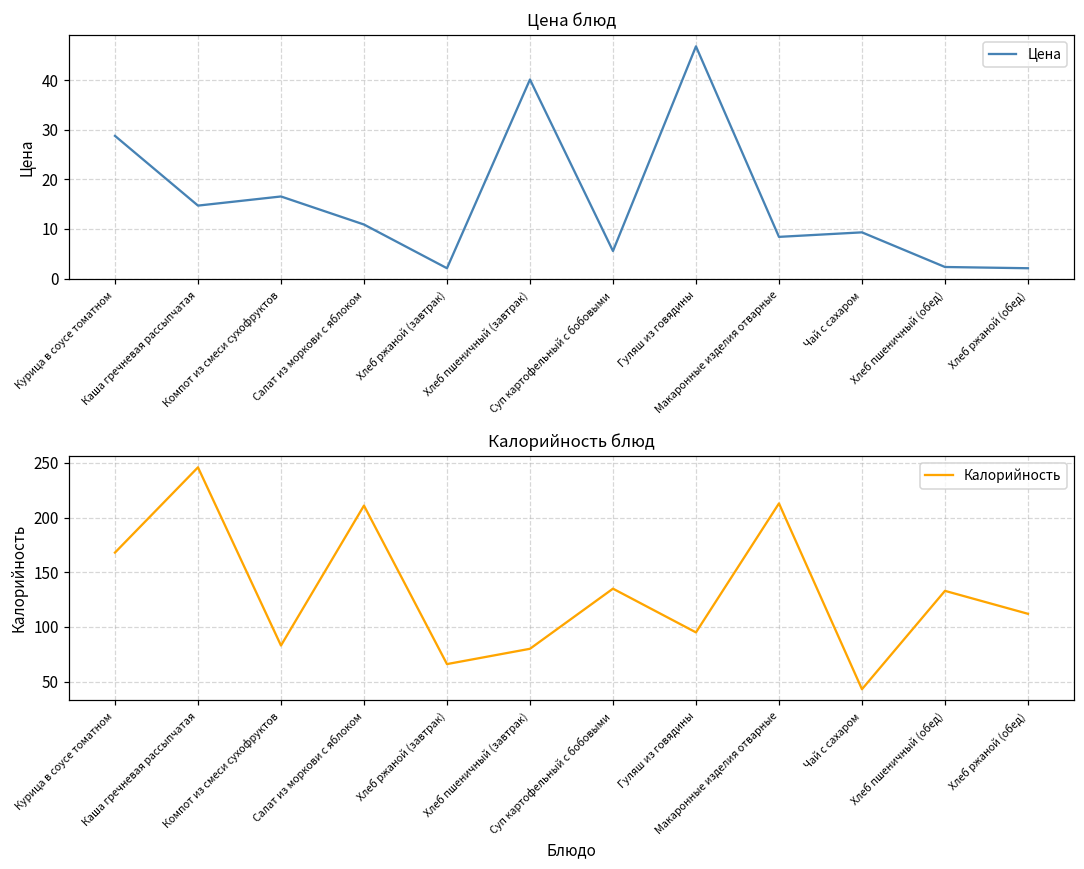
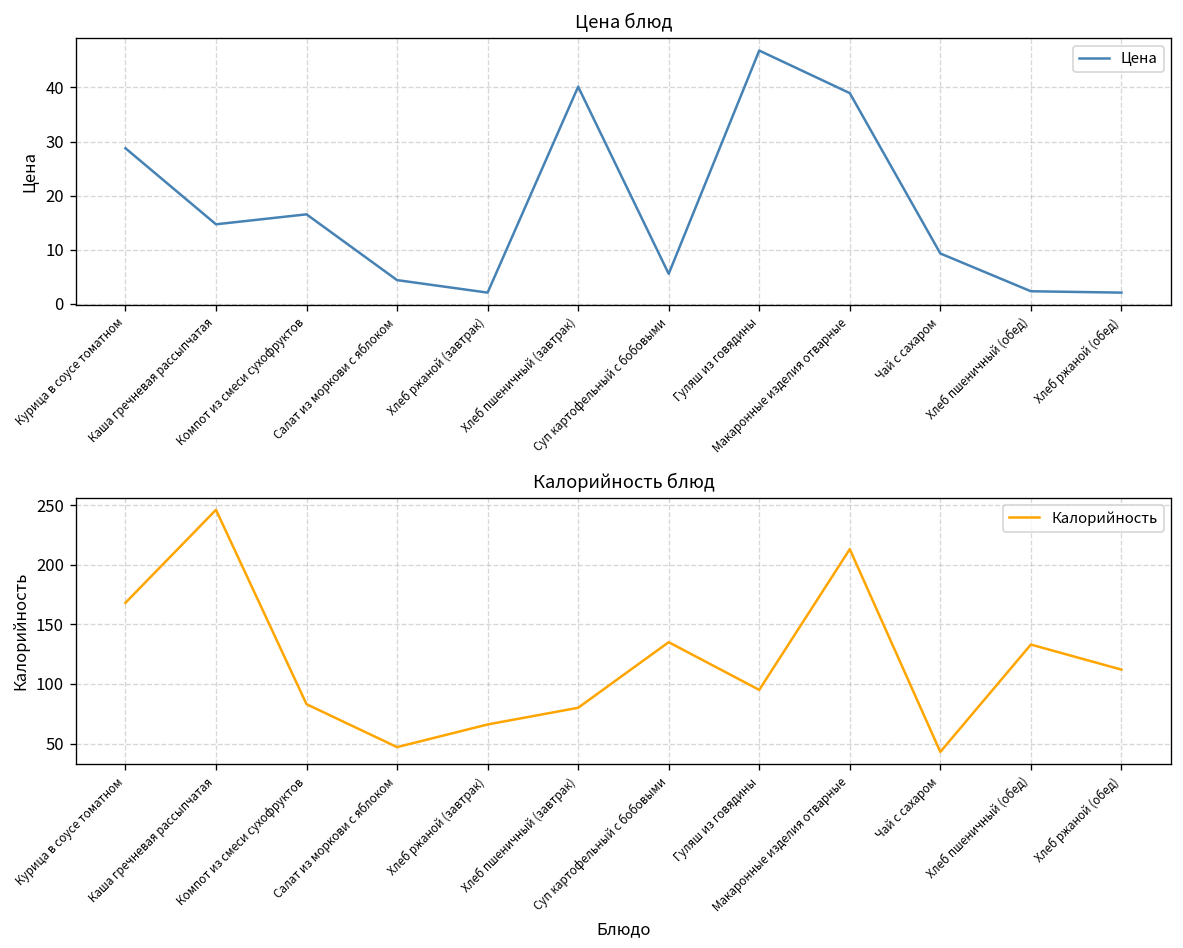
  {
    "Цена блюд": {
      "Курица в соусе томатном": 29,
      "Каша гречневая рассыпчатая": 15,
      "Компот из смеси сухофруктов": 17,
-     "Салат из моркови с яблоком": 11,
+     "Салат из моркови с яблоком": 4,
      "Хлеб ржаной (завтрак)": 2,
      "Хлеб пшеничный (завтрак)": 40,
      "Суп картофельный с бобовыми": 6,
      "Гуляш из говядины": 47,
-     "Макаронные изделия отварные": 8,
+     "Макаронные изделия отварные": 39,
      "Чай с сахаром": 9,
      "Хлеб пшеничный (обед)": 2,
      "Хлеб ржаной (обед)": 2
    },
    "Калорийность блюд": {
      "Курица в соусе томатном": 170,
      "Каша гречневая рассыпчатая": 250,
      "Компот из смеси сухофруктов": 80,
-     "Салат из моркови с яблоком": 210,
+     "Салат из моркови с яблоком": 50,
      "Хлеб ржаной (завтрак)": 70,
      "Хлеб пшеничный (завтрак)": 80,
      "Суп картофельный с бобовыми": 140,
      "Гуляш из говядины": 100,
      "Макаронные изделия отварные": 210,
      "Чай с сахаром": 40,
      "Хлеб пшеничный (обед)": 130,
      "Хлеб ржаной (обед)": 110
    }
  }
